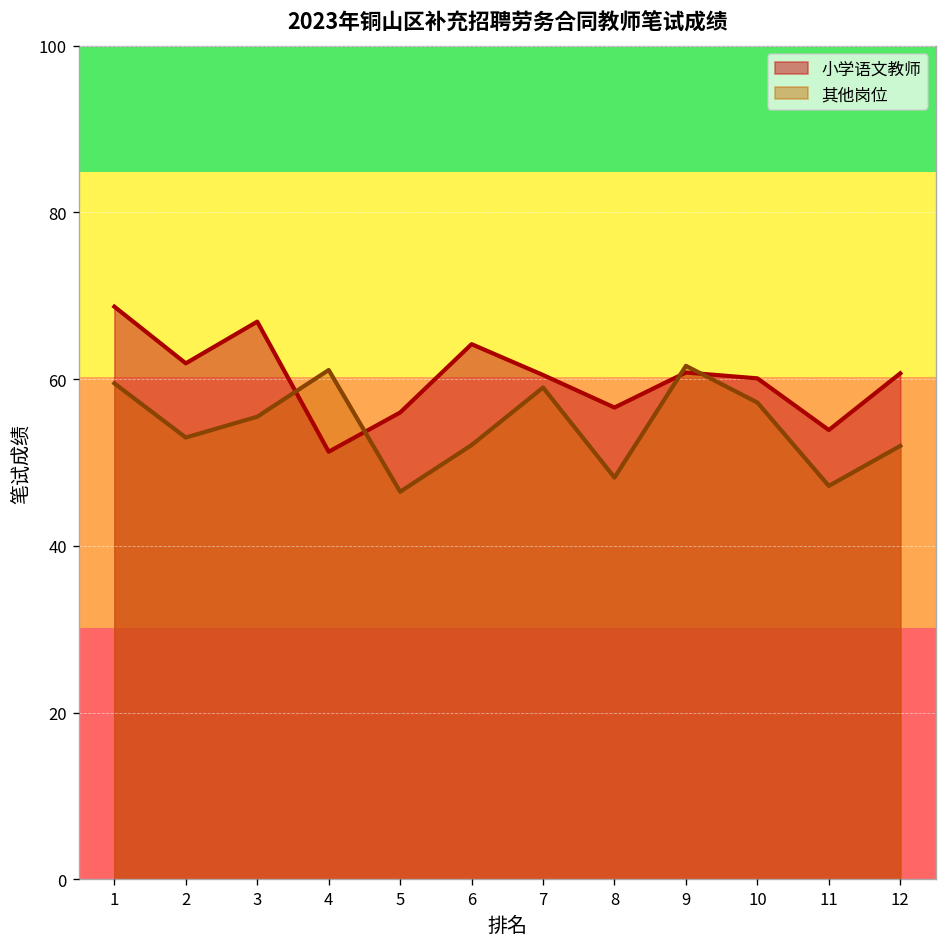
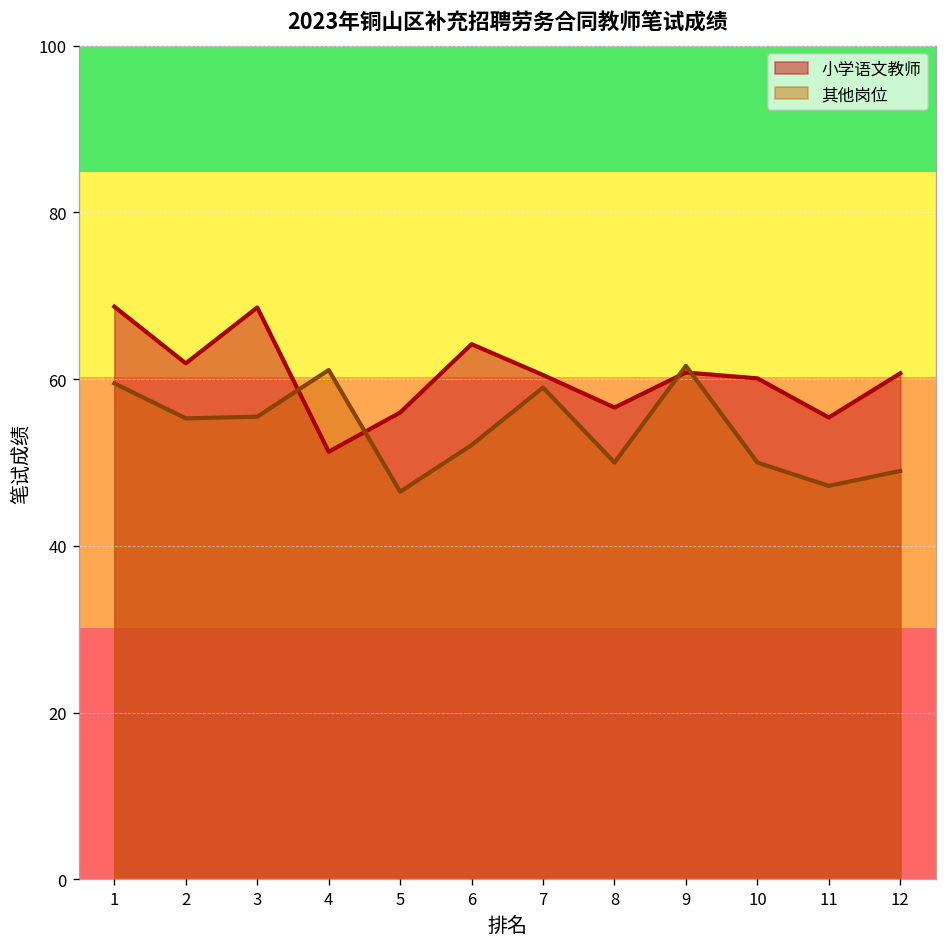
  {
    "小学语文教师": {
      "1": 69,
      "2": 62,
-     "3": 67,
+     "3": 69,
      "4": 51,
      "5": 56,
      "6": 64,
      "7": 61,
      "8": 57,
      "9": 61,
      "10": 60,
-     "11": 54,
+     "11": 55,
      "12": 61
    },
    "其他岗位": {
      "1": 60,
-     "2": 53,
+     "2": 55,
      "3": 56,
      "4": 61,
      "5": 47,
      "6": 52,
      "7": 59,
-     "8": 48,
+     "8": 50,
      "9": 62,
-     "10": 57,
+     "10": 50,
      "11": 47,
-     "12": 52
+     "12": 49
    }
  }
